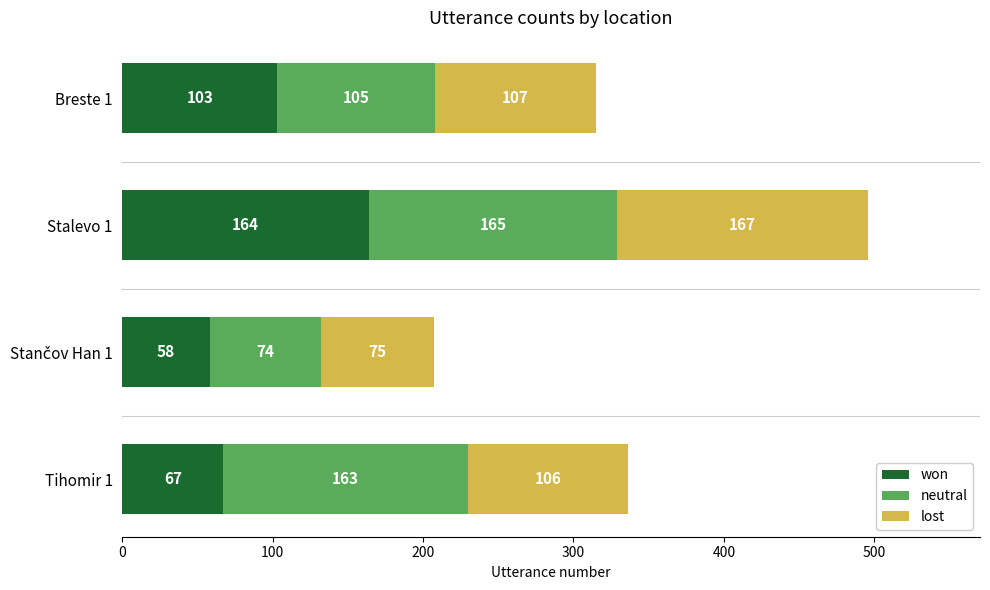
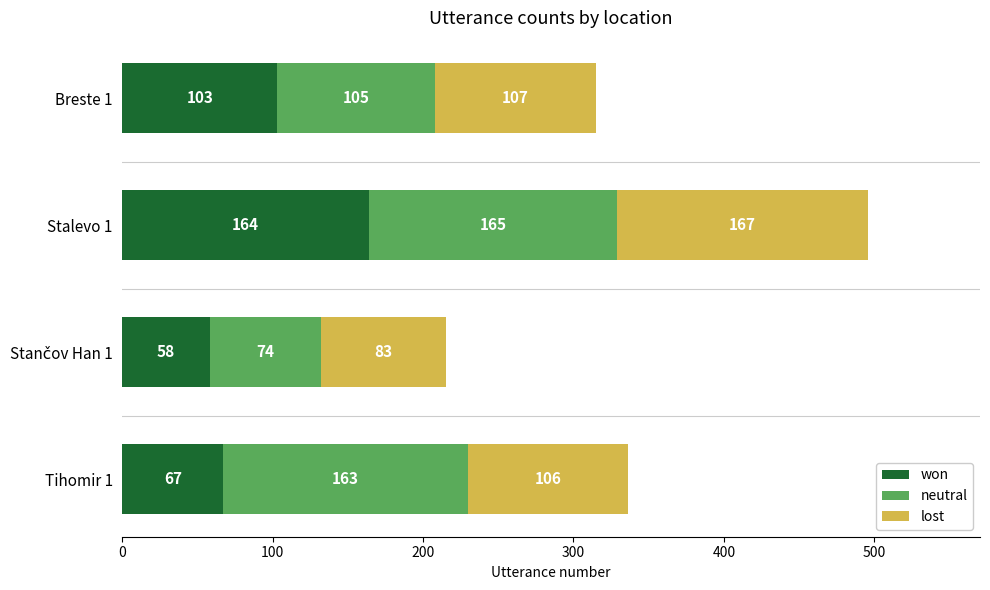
  {
    "won": {
      "Breste 1": 103,
      "Stalevo 1": 164,
      "Stančov Han 1": 58,
      "Tihomir 1": 67
    },
    "neutral": {
      "Breste 1": 105,
      "Stalevo 1": 165,
      "Stančov Han 1": 74,
      "Tihomir 1": 163
    },
    "lost": {
      "Breste 1": 107,
      "Stalevo 1": 167,
-     "Stančov Han 1": 75,
+     "Stančov Han 1": 83,
      "Tihomir 1": 106
    }
  }
